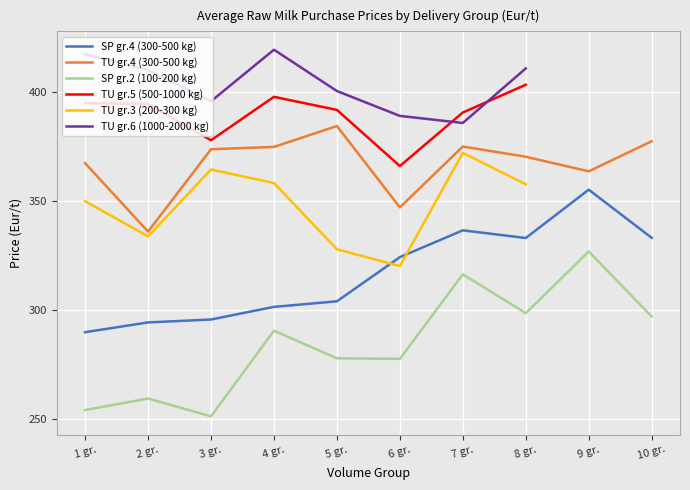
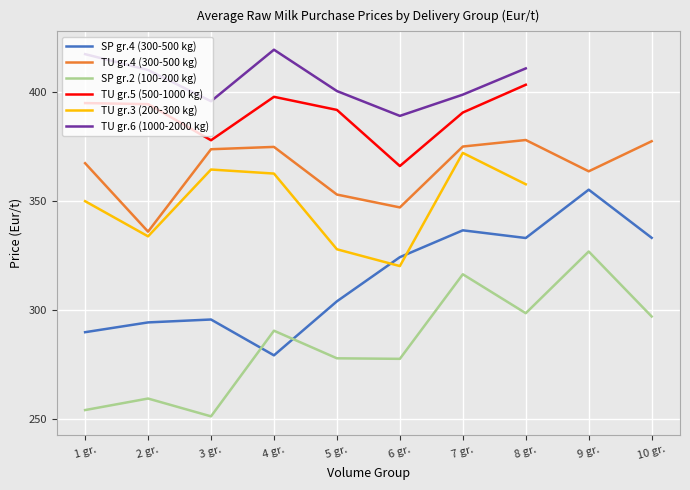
  {
    "SP gr.4 (300-500 kg)": {
      "1 gr.": 290,
      "2 gr.": 294,
      "3 gr.": 296,
-     "4 gr.": 302,
+     "4 gr.": 279,
      "5 gr.": 304,
      "6 gr.": 324,
      "7 gr.": 337,
      "8 gr.": 333,
      "9 gr.": 355,
      "10 gr.": 333
    },
    "TU gr.4 (300-500 kg)": {
      "1 gr.": 367,
      "2 gr.": 336,
      "3 gr.": 374,
      "4 gr.": 375,
-     "5 gr.": 384,
+     "5 gr.": 353,
      "6 gr.": 347,
      "7 gr.": 375,
-     "8 gr.": 370,
+     "8 gr.": 378,
      "9 gr.": 364,
      "10 gr.": 377
    },
    "SP gr.2 (100-200 kg)": {
      "1 gr.": 254,
      "2 gr.": 260,
      "3 gr.": 251,
      "4 gr.": 291,
      "5 gr.": 278,
      "6 gr.": 278,
      "7 gr.": 316,
      "8 gr.": 299,
      "9 gr.": 327,
      "10 gr.": 297
    },
    "TU gr.5 (500-1000 kg)": {
      "3 gr.": 378,
      "4 gr.": 398,
      "5 gr.": 392,
      "6 gr.": 366,
      "7 gr.": 390,
      "8 gr.": 403,
      "10 gr.": 383
    },
    "TU gr.3 (200-300 kg)": {
      "1 gr.": 350,
      "2 gr.": 334,
      "3 gr.": 364,
-     "4 gr.": 358,
+     "4 gr.": 363,
      "5 gr.": 328,
      "6 gr.": 320,
      "7 gr.": 372,
      "8 gr.": 358,
      "10 gr.": 364
    },
    "TU gr.6 (1000-2000 kg)": {
      "4 gr.": 419,
      "5 gr.": 400,
      "6 gr.": 389,
-     "7 gr.": 386,
+     "7 gr.": 399,
      "8 gr.": 411,
      "10 gr.": 406
    }
  }
